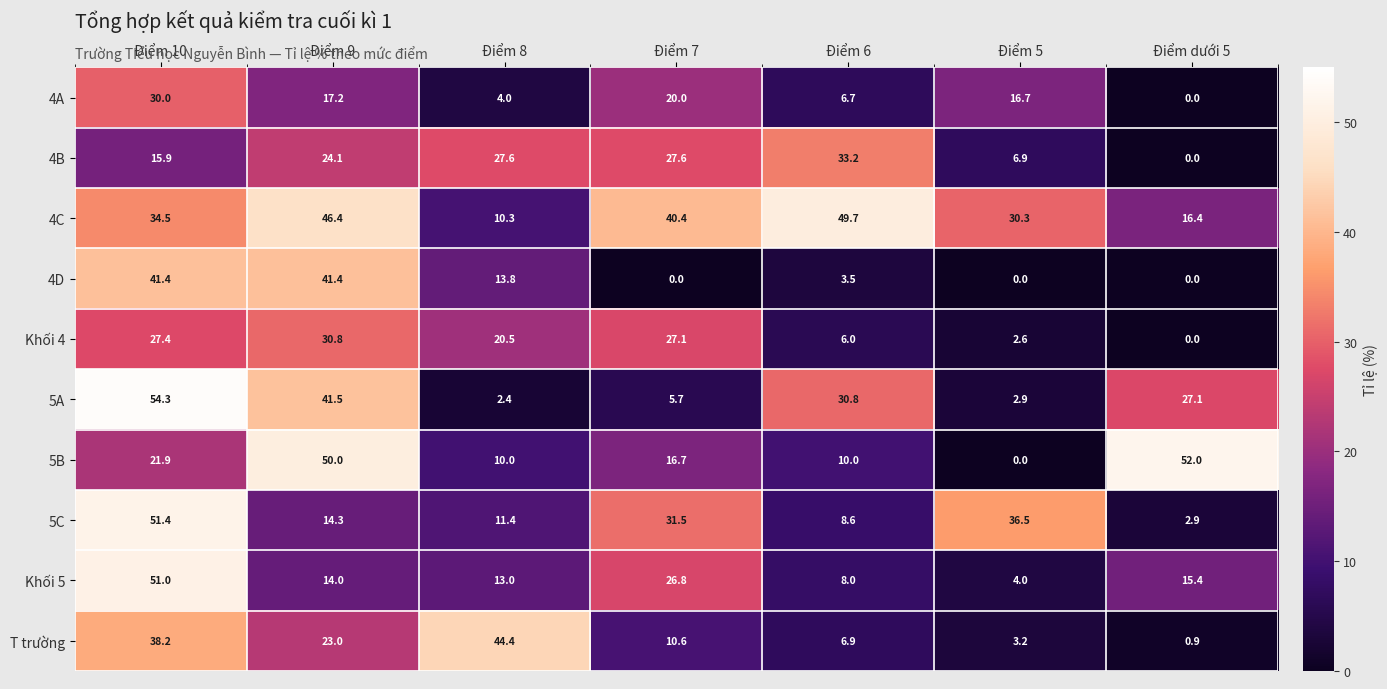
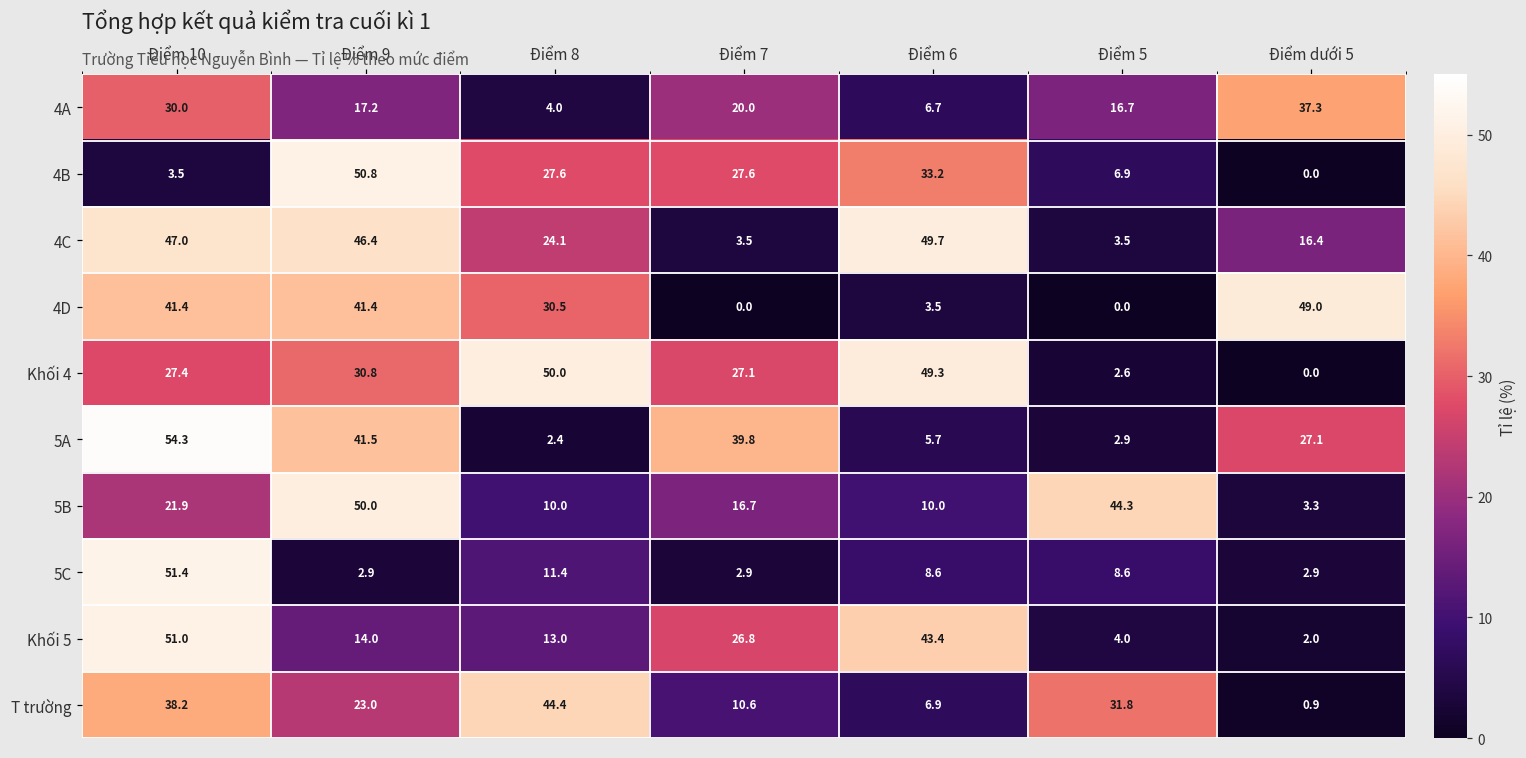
  {
    "4A": {
      "Điểm 10": 30.0,
      "Điểm 9": 17.2,
      "Điểm 8": 4.0,
      "Điểm 7": 20.0,
      "Điểm 6": 6.7,
      "Điểm 5": 16.7,
-     "Điểm dưới 5": 0.0
+     "Điểm dưới 5": 37.3
    },
    "4B": {
-     "Điểm 10": 15.9,
-     "Điểm 9": 24.1,
+     "Điểm 10": 3.5,
+     "Điểm 9": 50.8,
      "Điểm 8": 27.6,
      "Điểm 7": 27.6,
      "Điểm 6": 33.2,
      "Điểm 5": 6.9,
      "Điểm dưới 5": 0.0
    },
    "4C": {
-     "Điểm 10": 34.5,
+     "Điểm 10": 47.0,
      "Điểm 9": 46.4,
-     "Điểm 8": 10.3,
-     "Điểm 7": 40.4,
+     "Điểm 8": 24.1,
+     "Điểm 7": 3.5,
      "Điểm 6": 49.7,
-     "Điểm 5": 30.3,
+     "Điểm 5": 3.5,
      "Điểm dưới 5": 16.4
    },
    "4D": {
      "Điểm 10": 41.4,
      "Điểm 9": 41.4,
-     "Điểm 8": 13.8,
+     "Điểm 8": 30.5,
      "Điểm 7": 0.0,
      "Điểm 6": 3.5,
      "Điểm 5": 0.0,
-     "Điểm dưới 5": 0.0
+     "Điểm dưới 5": 49.0
    },
    "Khối 4": {
      "Điểm 10": 27.4,
      "Điểm 9": 30.8,
-     "Điểm 8": 20.5,
+     "Điểm 8": 50.0,
      "Điểm 7": 27.1,
-     "Điểm 6": 6.0,
+     "Điểm 6": 49.3,
      "Điểm 5": 2.6,
      "Điểm dưới 5": 0.0
    },
    "5A": {
      "Điểm 10": 54.3,
      "Điểm 9": 41.5,
      "Điểm 8": 2.4,
-     "Điểm 7": 5.7,
-     "Điểm 6": 30.8,
+     "Điểm 7": 39.8,
+     "Điểm 6": 5.7,
      "Điểm 5": 2.9,
      "Điểm dưới 5": 27.1
    },
    "5B": {
      "Điểm 10": 21.9,
      "Điểm 9": 50.0,
      "Điểm 8": 10.0,
      "Điểm 7": 16.7,
      "Điểm 6": 10.0,
-     "Điểm 5": 0.0,
-     "Điểm dưới 5": 52.0
+     "Điểm 5": 44.3,
+     "Điểm dưới 5": 3.3
    },
    "5C": {
      "Điểm 10": 51.4,
-     "Điểm 9": 14.3,
+     "Điểm 9": 2.9,
      "Điểm 8": 11.4,
-     "Điểm 7": 31.5,
+     "Điểm 7": 2.9,
      "Điểm 6": 8.6,
-     "Điểm 5": 36.5,
+     "Điểm 5": 8.6,
      "Điểm dưới 5": 2.9
    },
    "Khối 5": {
      "Điểm 10": 51.0,
      "Điểm 9": 14.0,
      "Điểm 8": 13.0,
      "Điểm 7": 26.8,
-     "Điểm 6": 8.0,
+     "Điểm 6": 43.4,
      "Điểm 5": 4.0,
-     "Điểm dưới 5": 15.4
+     "Điểm dưới 5": 2.0
    },
    "T trường": {
      "Điểm 10": 38.2,
      "Điểm 9": 23.0,
      "Điểm 8": 44.4,
      "Điểm 7": 10.6,
      "Điểm 6": 6.9,
-     "Điểm 5": 3.2,
+     "Điểm 5": 31.8,
      "Điểm dưới 5": 0.9
    }
  }
